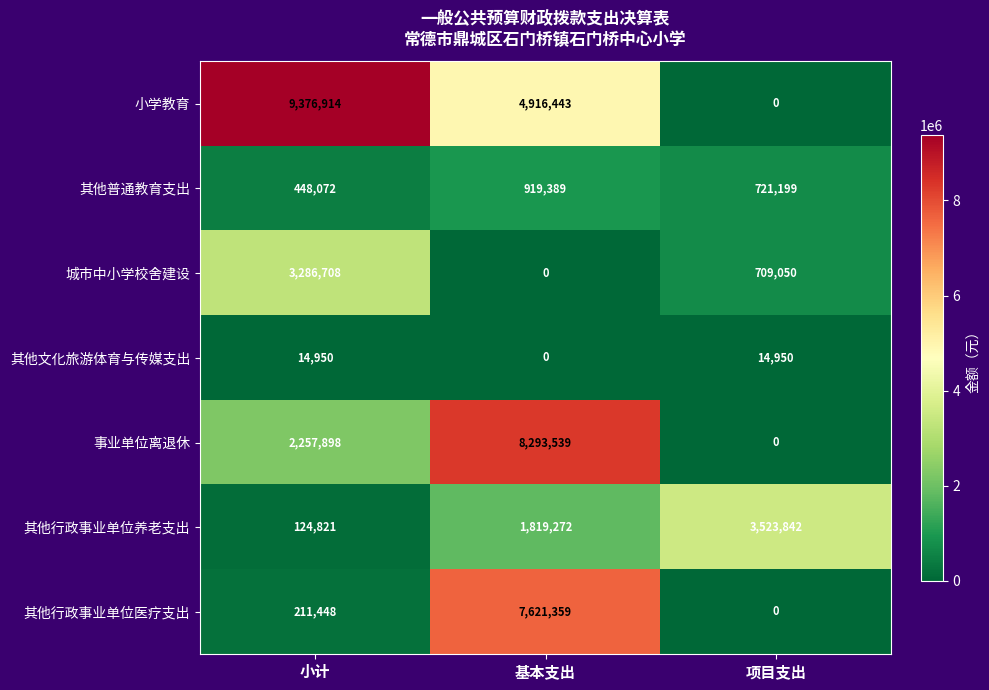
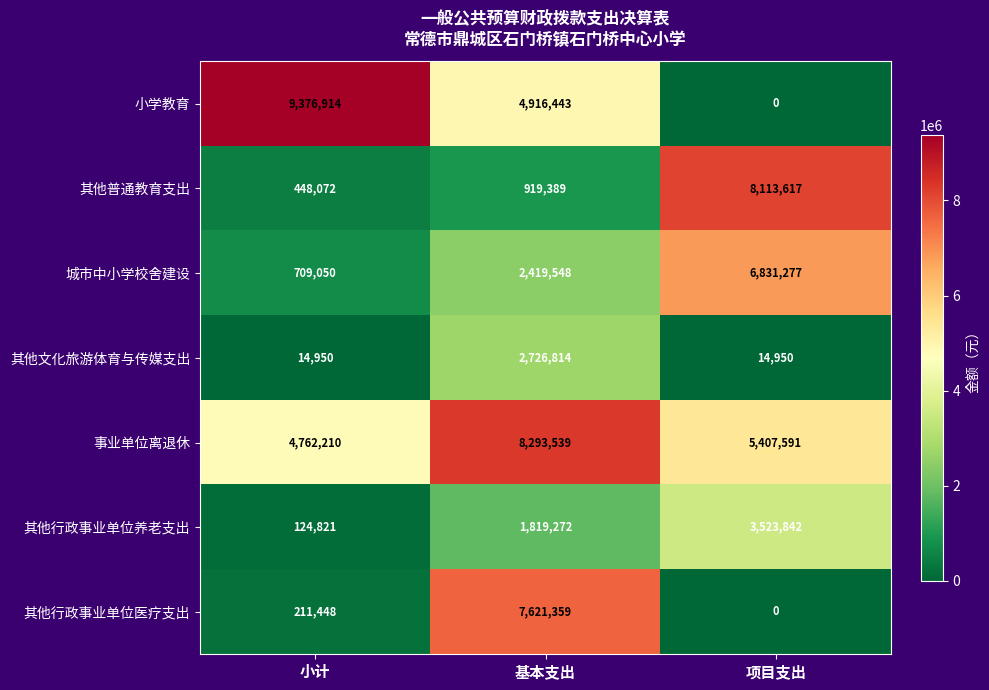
  {
    "小学教育": {
      "小计": "9,376,914",
      "基本支出": "4,916,443",
      "项目支出": "0"
    },
    "其他普通教育支出": {
      "小计": "448,072",
      "基本支出": "919,389",
-     "项目支出": "721,199"
+     "项目支出": "8,113,617"
    },
    "城市中小学校舍建设": {
-     "小计": "3,286,708",
-     "基本支出": "0",
-     "项目支出": "709,050"
+     "小计": "709,050",
+     "基本支出": "2,419,548",
+     "项目支出": "6,831,277"
    },
    "其他文化旅游体育与传媒支出": {
      "小计": "14,950",
-     "基本支出": "0",
+     "基本支出": "2,726,814",
      "项目支出": "14,950"
    },
    "事业单位离退休": {
-     "小计": "2,257,898",
+     "小计": "4,762,210",
      "基本支出": "8,293,539",
-     "项目支出": "0"
+     "项目支出": "5,407,591"
    },
    "其他行政事业单位养老支出": {
      "小计": "124,821",
      "基本支出": "1,819,272",
      "项目支出": "3,523,842"
    },
    "其他行政事业单位医疗支出": {
      "小计": "211,448",
      "基本支出": "7,621,359",
      "项目支出": "0"
    }
  }
